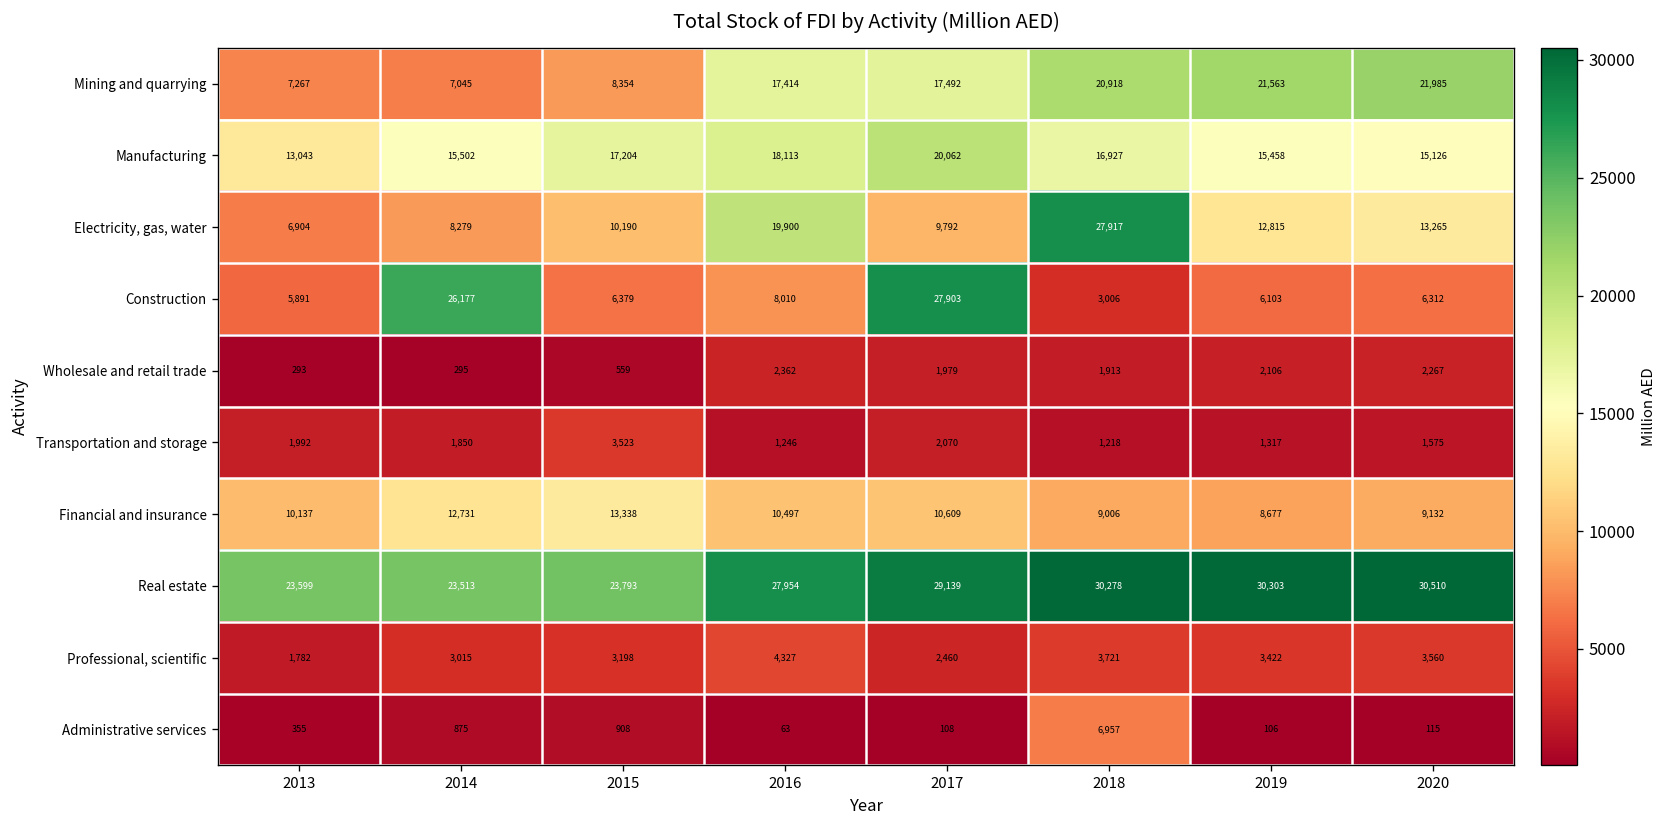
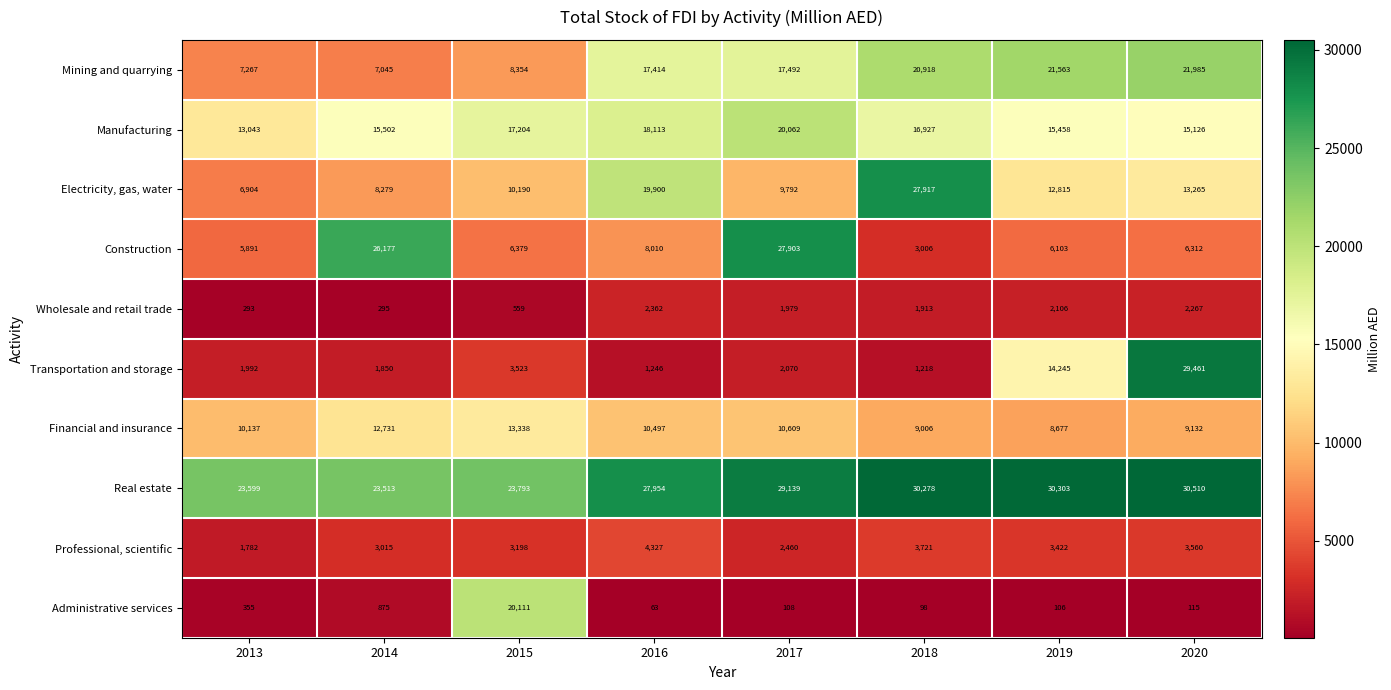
  {
    "Mining and quarrying": {
      "2013": "7,267",
      "2014": "7,045",
      "2015": "8,354",
      "2016": "17,414",
      "2017": "17,492",
      "2018": "20,918",
      "2019": "21,563",
      "2020": "21,985"
    },
    "Manufacturing": {
      "2013": "13,043",
      "2014": "15,502",
      "2015": "17,204",
      "2016": "18,113",
      "2017": "20,062",
      "2018": "16,927",
      "2019": "15,458",
      "2020": "15,126"
    },
    "Electricity, gas, water": {
      "2013": "6,904",
      "2014": "8,279",
      "2015": "10,190",
      "2016": "19,900",
      "2017": "9,792",
      "2018": "27,917",
      "2019": "12,815",
      "2020": "13,265"
    },
    "Construction": {
      "2013": "5,891",
      "2014": "26,177",
      "2015": "6,379",
      "2016": "8,010",
      "2017": "27,903",
      "2018": "3,006",
      "2019": "6,103",
      "2020": "6,312"
    },
    "Wholesale and retail trade": {
      "2013": "293",
      "2014": "295",
      "2015": "559",
      "2016": "2,362",
      "2017": "1,979",
      "2018": "1,913",
      "2019": "2,106",
      "2020": "2,267"
    },
    "Transportation and storage": {
      "2013": "1,992",
      "2014": "1,850",
      "2015": "3,523",
      "2016": "1,246",
      "2017": "2,070",
      "2018": "1,218",
-     "2019": "1,317",
-     "2020": "1,575"
+     "2019": "14,245",
+     "2020": "29,461"
    },
    "Financial and insurance": {
      "2013": "10,137",
      "2014": "12,731",
      "2015": "13,338",
      "2016": "10,497",
      "2017": "10,609",
      "2018": "9,006",
      "2019": "8,677",
      "2020": "9,132"
    },
    "Real estate": {
      "2013": "23,599",
      "2014": "23,513",
      "2015": "23,793",
      "2016": "27,954",
      "2017": "29,139",
      "2018": "30,278",
      "2019": "30,303",
      "2020": "30,510"
    },
    "Professional, scientific": {
      "2013": "1,782",
      "2014": "3,015",
      "2015": "3,198",
      "2016": "4,327",
      "2017": "2,460",
      "2018": "3,721",
      "2019": "3,422",
      "2020": "3,560"
    },
    "Administrative services": {
      "2013": "355",
      "2014": "875",
-     "2015": "908",
+     "2015": "20,111",
      "2016": "63",
      "2017": "108",
-     "2018": "6,957",
+     "2018": "98",
      "2019": "106",
      "2020": "115"
    }
  }
